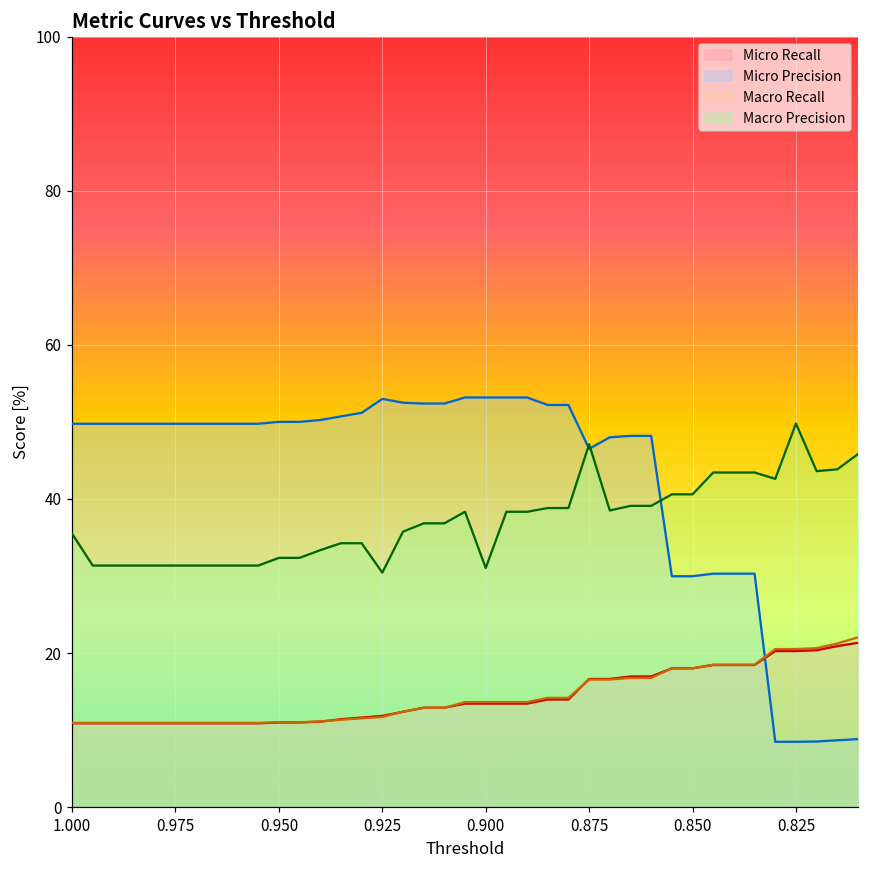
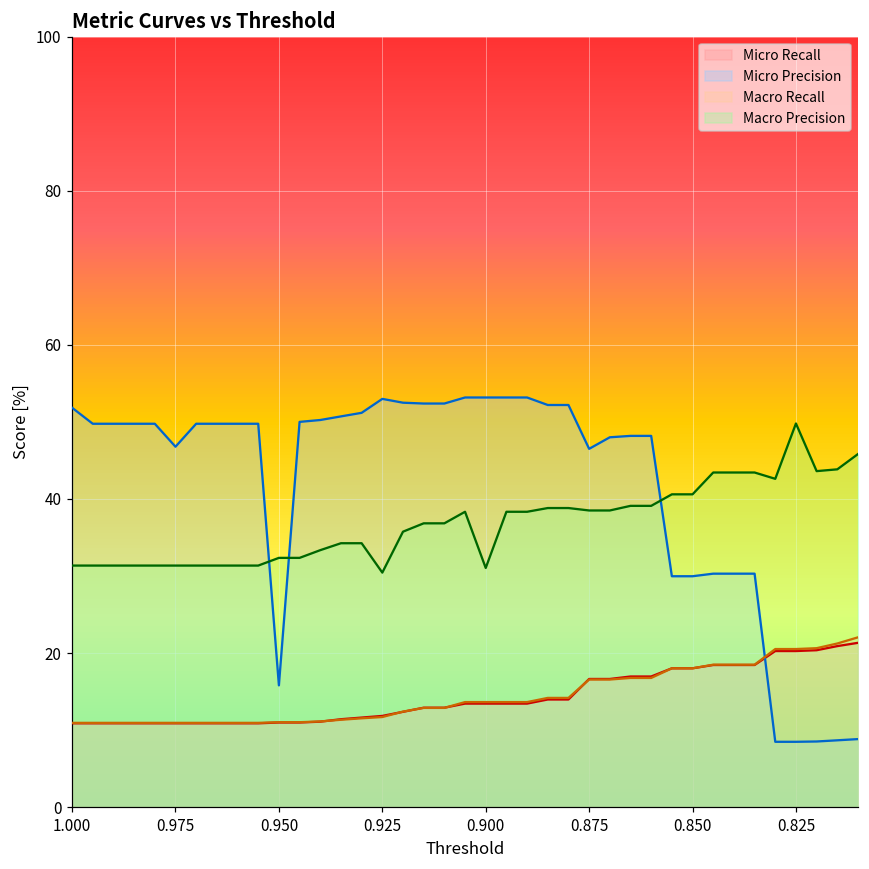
  {
    "Micro Precision": {
-     "1.000": 50,
-     "0.975": 50,
-     "0.950": 50,
+     "1.000": 52,
+     "0.975": 47,
+     "0.950": 16,
      "0.925": 53,
      "0.900": 53,
      "0.875": 47,
      "0.850": 30,
      "0.825": 8
    },
    "Macro Precision": {
-     "1.000": 35,
+     "1.000": 31,
      "0.975": 31,
      "0.950": 32,
      "0.925": 30,
      "0.900": 31,
-     "0.875": 47,
+     "0.875": 39,
      "0.850": 41,
      "0.825": 50
    }
  }
